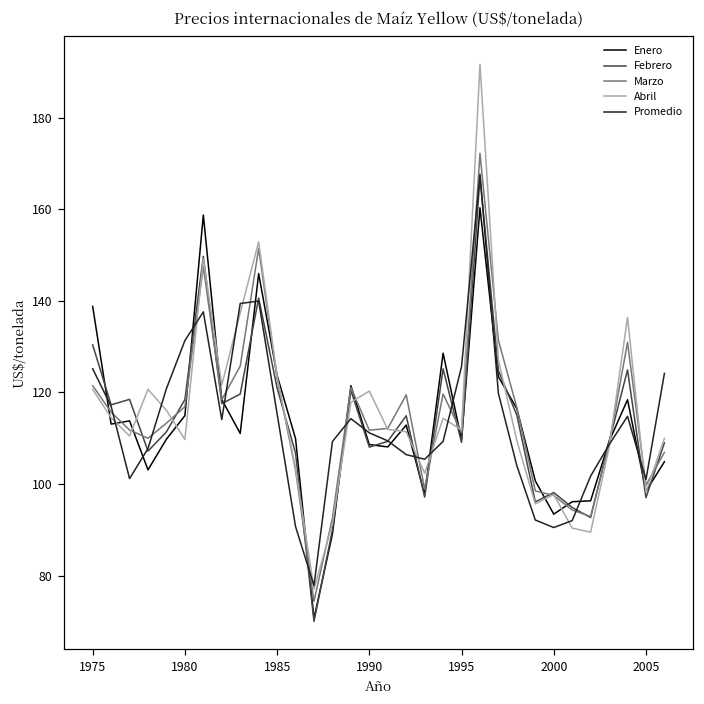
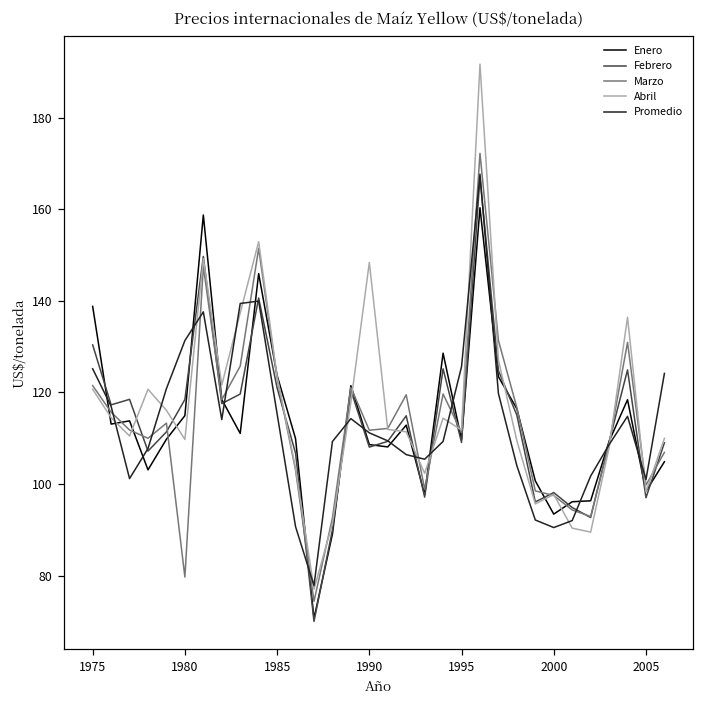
  {
    "Marzo": {
      "1975": 122,
-     "1980": 117,
+     "1980": 80,
      "2005": 100
    },
    "Abril": {
      "1975": 121,
      "1980": 110,
-     "1990": 120
+     "1990": 148
    }
  }
